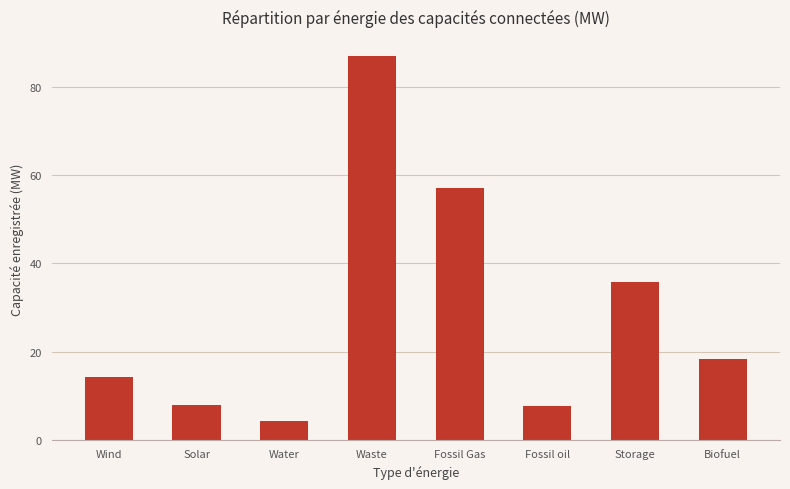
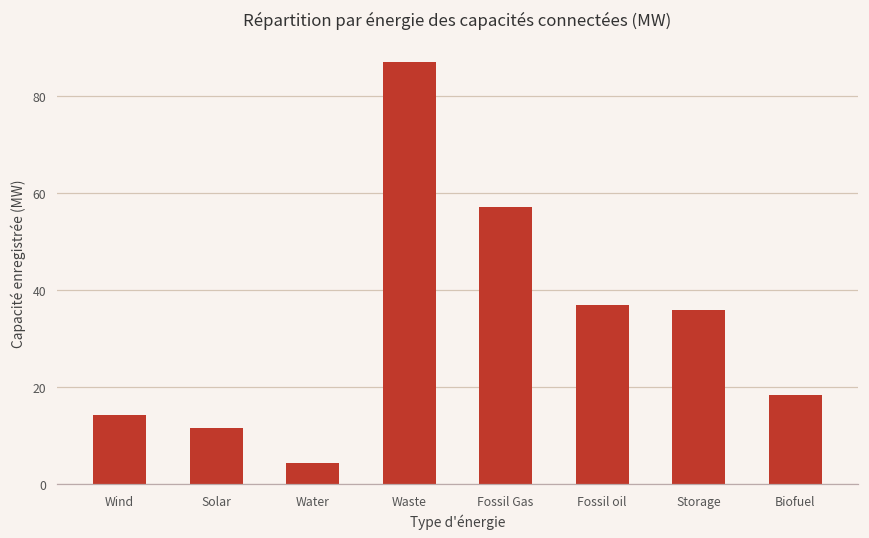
  {
    "Wind": 14,
-   "Solar": 8,
+   "Solar": 11,
    "Water": 4,
    "Waste": 87,
    "Fossil Gas": 57,
-   "Fossil oil": 8,
+   "Fossil oil": 37,
    "Storage": 36,
    "Biofuel": 18
  }
